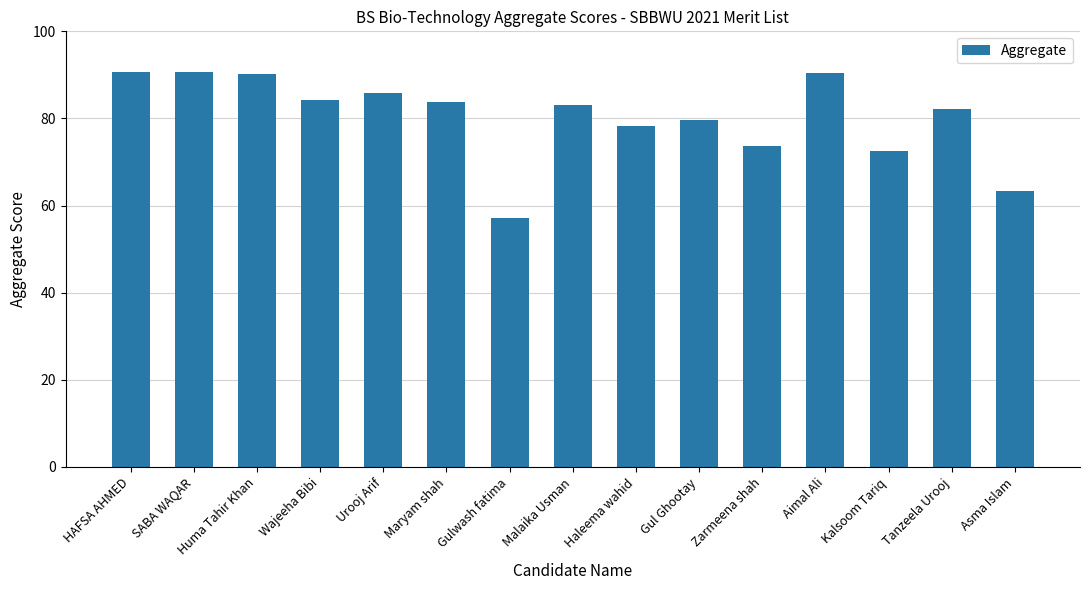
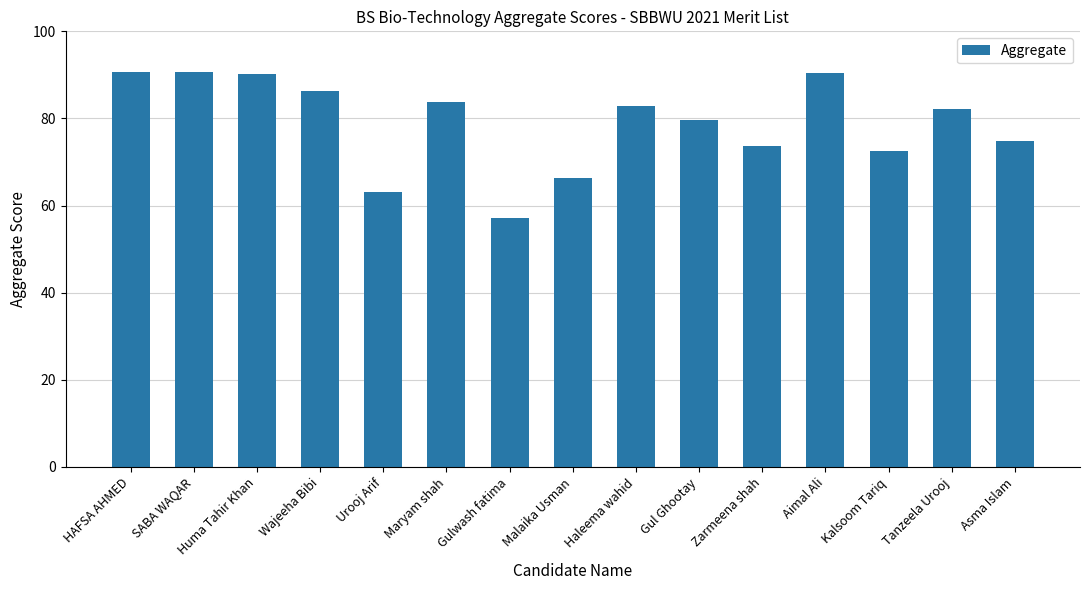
  {
    "HAFSA AHMED": 91,
    "SABA WAQAR": 91,
    "Huma Tahir Khan": 90,
-   "Wajeeha Bibi": 84,
-   "Urooj Arif": 86,
+   "Wajeeha Bibi": 86,
+   "Urooj Arif": 63,
    "Maryam shah": 84,
    "Gulwash fatima": 57,
-   "Malaika Usman": 83,
-   "Haleema wahid": 78,
+   "Malaika Usman": 66,
+   "Haleema wahid": 83,
    "Gul Ghootay": 80,
    "Zarmeena shah": 74,
    "Aimal Ali": 90,
    "Kalsoom Tariq": 73,
    "Tanzeela Urooj": 82,
-   "Asma Islam": 63
+   "Asma Islam": 75
  }
